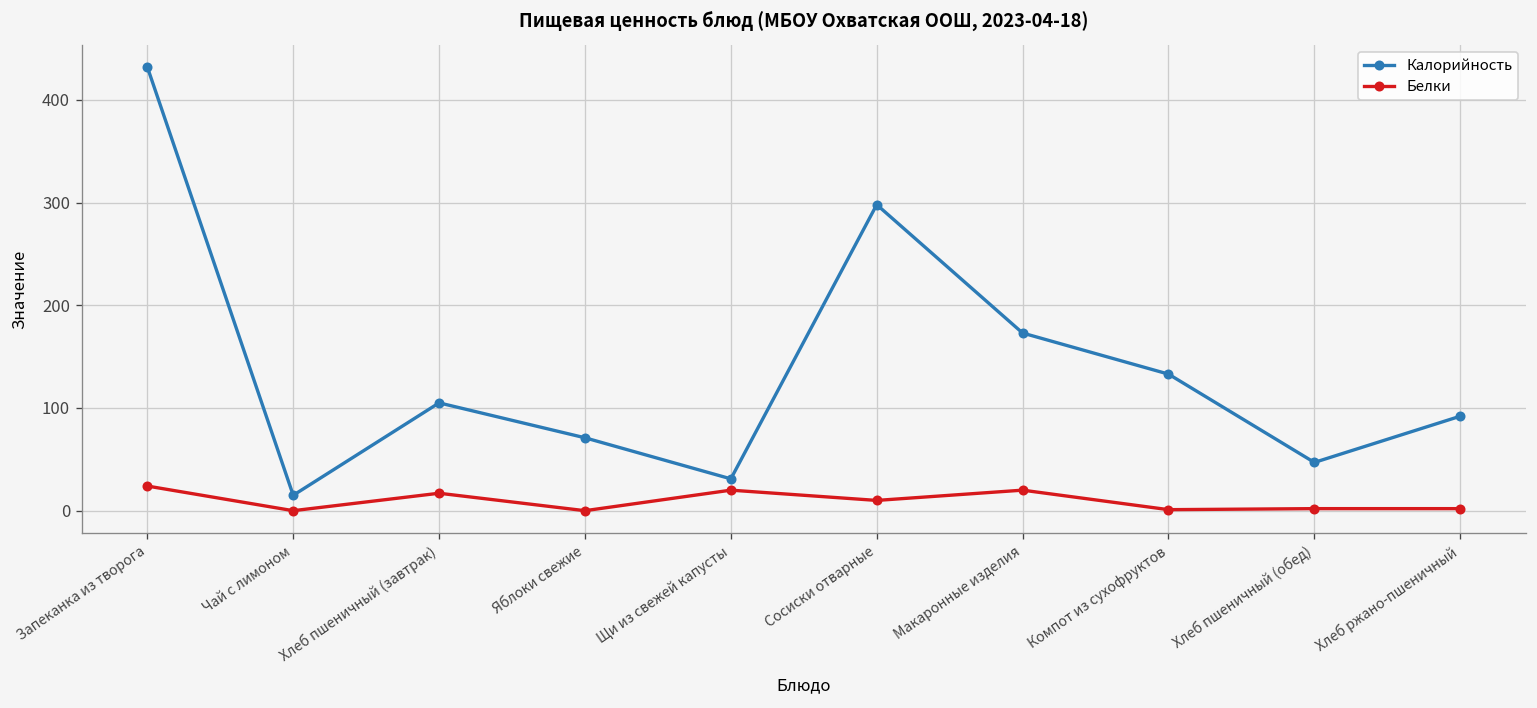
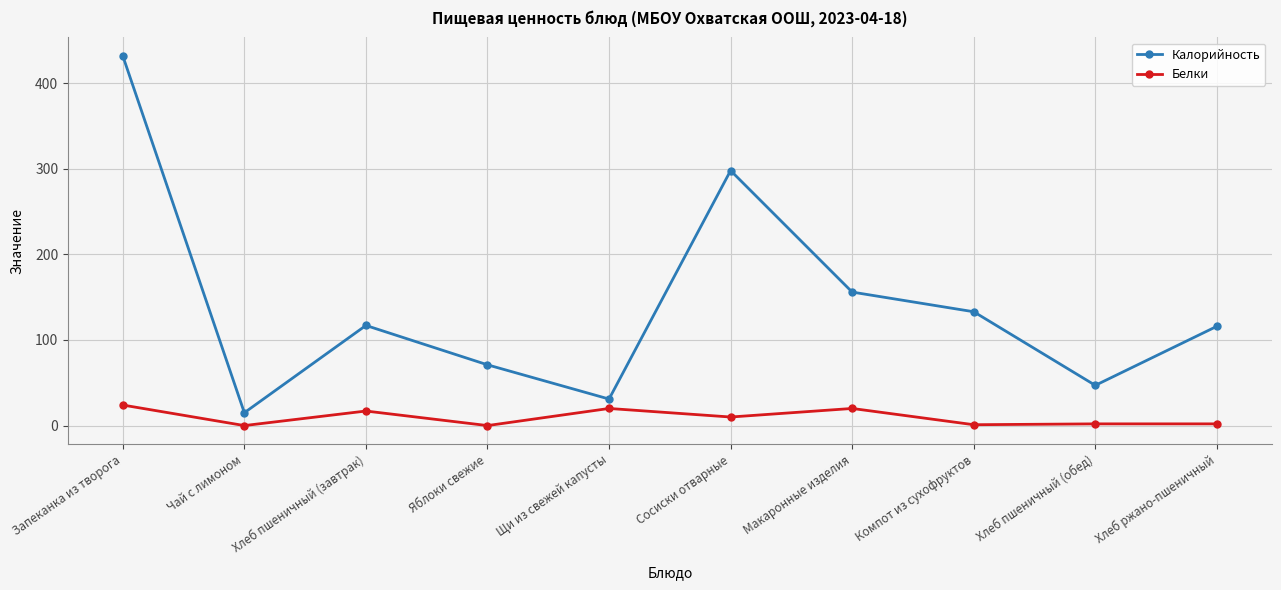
  {
    "Калорийность": {
      "Запеканка из творога": 430,
      "Чай с лимоном": 20,
-     "Хлеб пшеничный (завтрак)": 110,
+     "Хлеб пшеничный (завтрак)": 120,
      "Яблоки свежие": 70,
      "Щи из свежей капусты": 30,
      "Сосиски отварные": 300,
-     "Макаронные изделия": 170,
+     "Макаронные изделия": 160,
      "Компот из сухофруктов": 130,
      "Хлеб пшеничный (обед)": 50,
-     "Хлеб ржано-пшеничный": 90
+     "Хлеб ржано-пшеничный": 120
    },
    "Белки": {
      "Запеканка из творога": 20,
      "Чай с лимоном": 0,
      "Хлеб пшеничный (завтрак)": 20,
      "Яблоки свежие": 0,
      "Щи из свежей капусты": 20,
      "Сосиски отварные": 10,
      "Макаронные изделия": 20,
      "Компот из сухофруктов": 0,
      "Хлеб пшеничный (обед)": 0,
      "Хлеб ржано-пшеничный": 0
    }
  }
